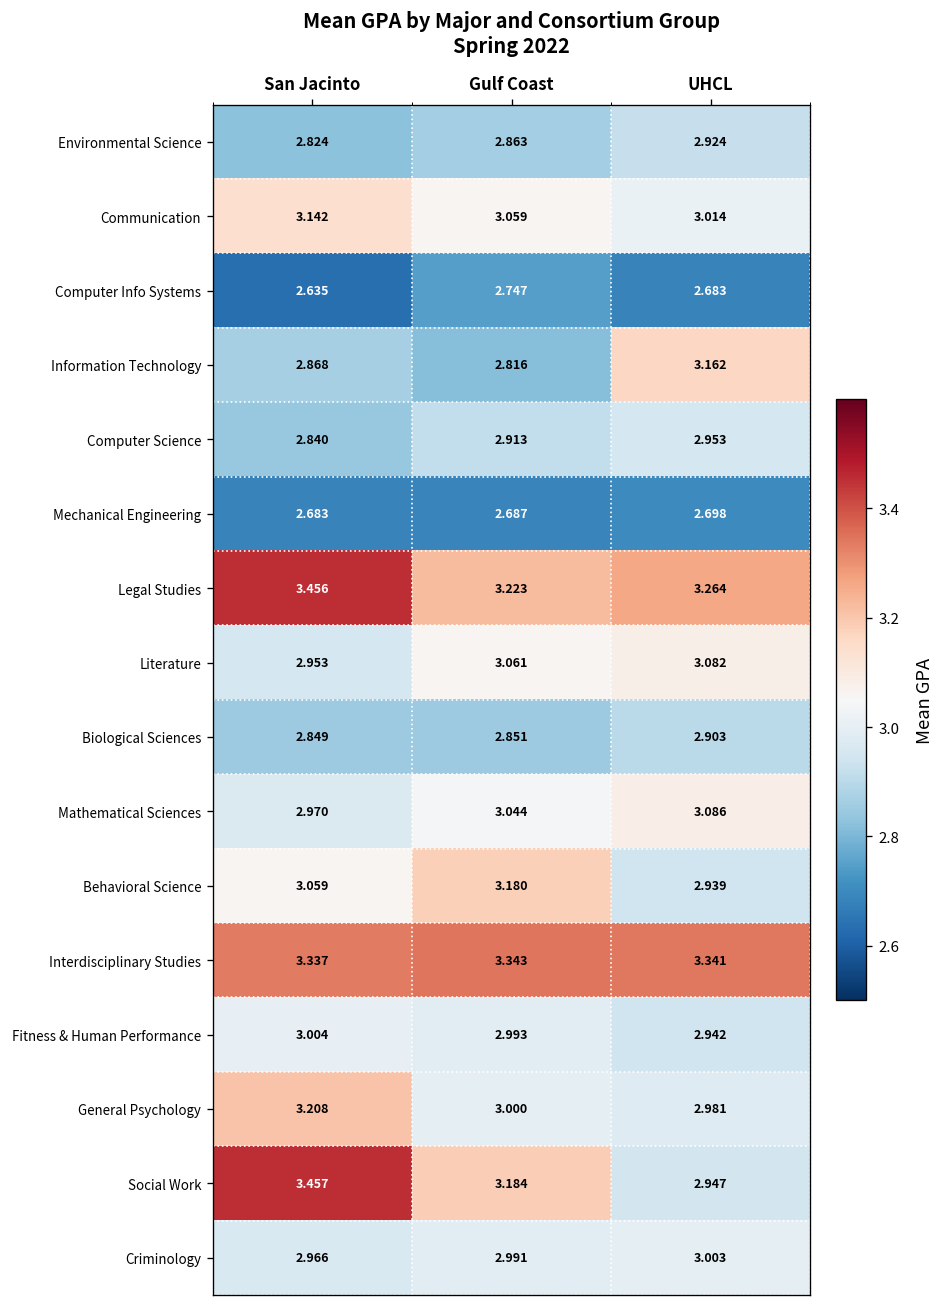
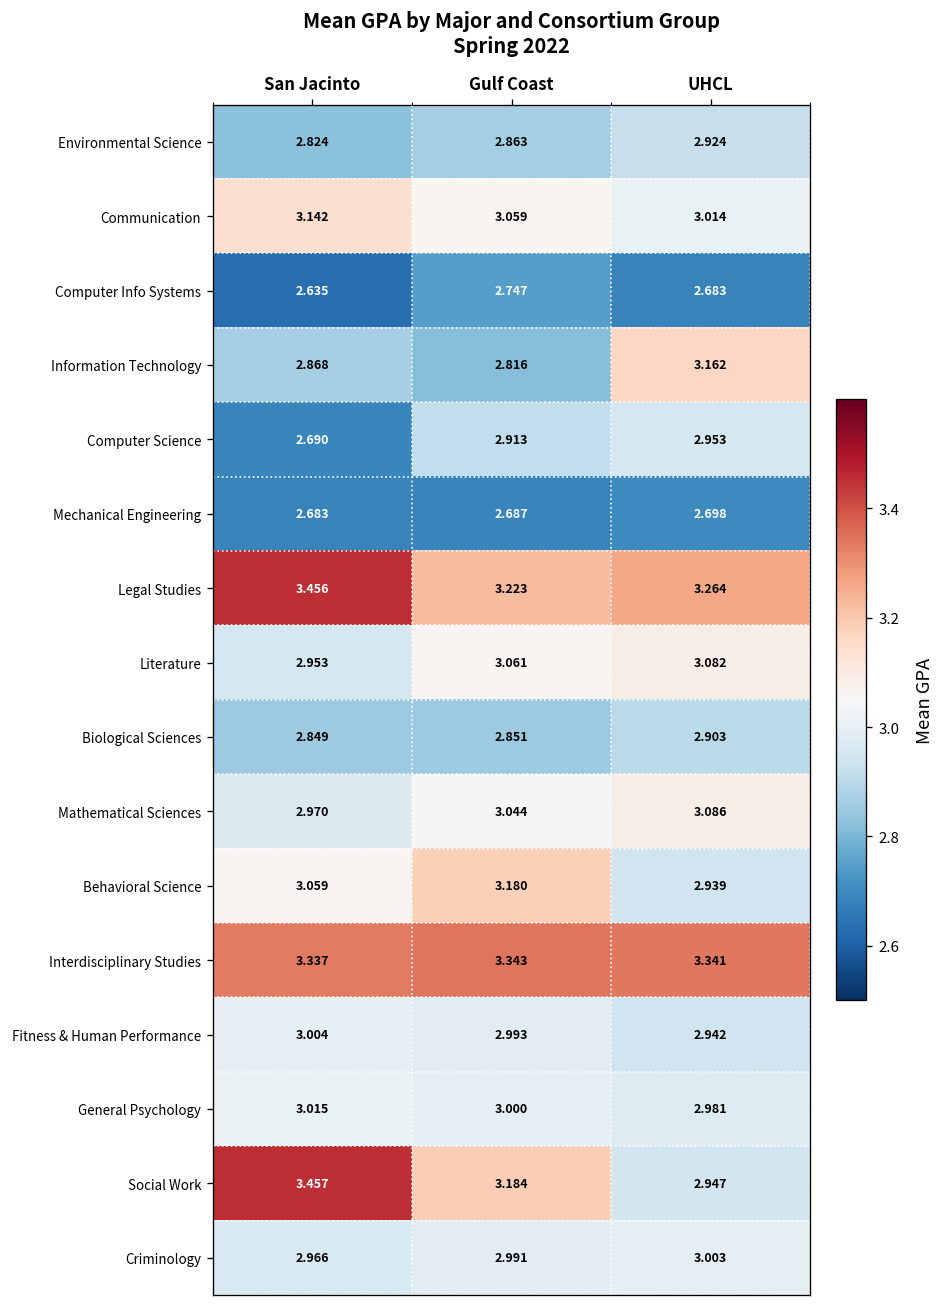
  {
    "Environmental Science": {
      "San Jacinto": 2.824,
      "Gulf Coast": 2.863,
      "UHCL": 2.924
    },
    "Communication": {
      "San Jacinto": 3.142,
      "Gulf Coast": 3.059,
      "UHCL": 3.014
    },
    "Computer Info Systems": {
      "San Jacinto": 2.635,
      "Gulf Coast": 2.747,
      "UHCL": 2.683
    },
    "Information Technology": {
      "San Jacinto": 2.868,
      "Gulf Coast": 2.816,
      "UHCL": 3.162
    },
    "Computer Science": {
-     "San Jacinto": 2.840,
+     "San Jacinto": 2.690,
      "Gulf Coast": 2.913,
      "UHCL": 2.953
    },
    "Mechanical Engineering": {
      "San Jacinto": 2.683,
      "Gulf Coast": 2.687,
      "UHCL": 2.698
    },
    "Legal Studies": {
      "San Jacinto": 3.456,
      "Gulf Coast": 3.223,
      "UHCL": 3.264
    },
    "Literature": {
      "San Jacinto": 2.953,
      "Gulf Coast": 3.061,
      "UHCL": 3.082
    },
    "Biological Sciences": {
      "San Jacinto": 2.849,
      "Gulf Coast": 2.851,
      "UHCL": 2.903
    },
    "Mathematical Sciences": {
      "San Jacinto": 2.970,
      "Gulf Coast": 3.044,
      "UHCL": 3.086
    },
    "Behavioral Science": {
      "San Jacinto": 3.059,
      "Gulf Coast": 3.180,
      "UHCL": 2.939
    },
    "Interdisciplinary Studies": {
      "San Jacinto": 3.337,
      "Gulf Coast": 3.343,
      "UHCL": 3.341
    },
    "Fitness & Human Performance": {
      "San Jacinto": 3.004,
      "Gulf Coast": 2.993,
      "UHCL": 2.942
    },
    "General Psychology": {
-     "San Jacinto": 3.208,
+     "San Jacinto": 3.015,
      "Gulf Coast": 3.000,
      "UHCL": 2.981
    },
    "Social Work": {
      "San Jacinto": 3.457,
      "Gulf Coast": 3.184,
      "UHCL": 2.947
    },
    "Criminology": {
      "San Jacinto": 2.966,
      "Gulf Coast": 2.991,
      "UHCL": 3.003
    }
  }
